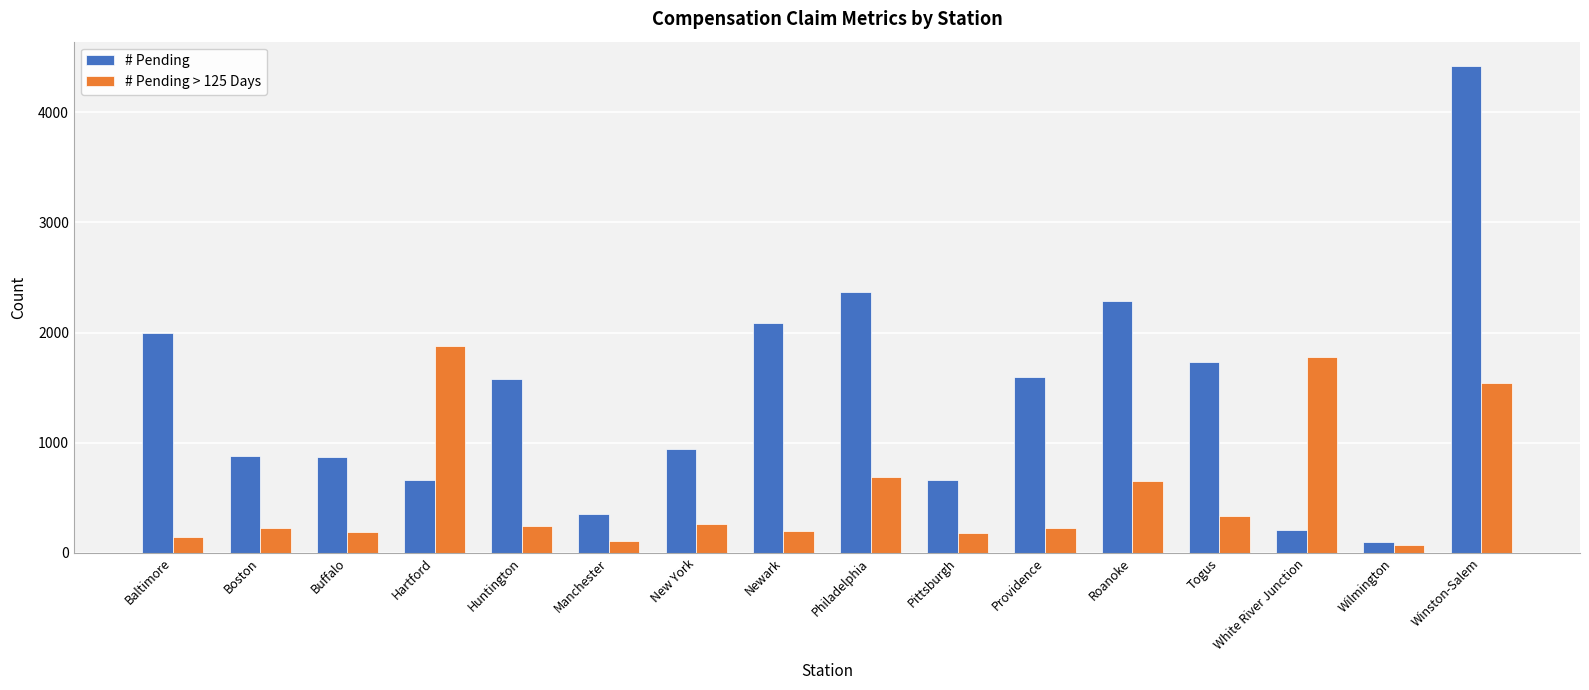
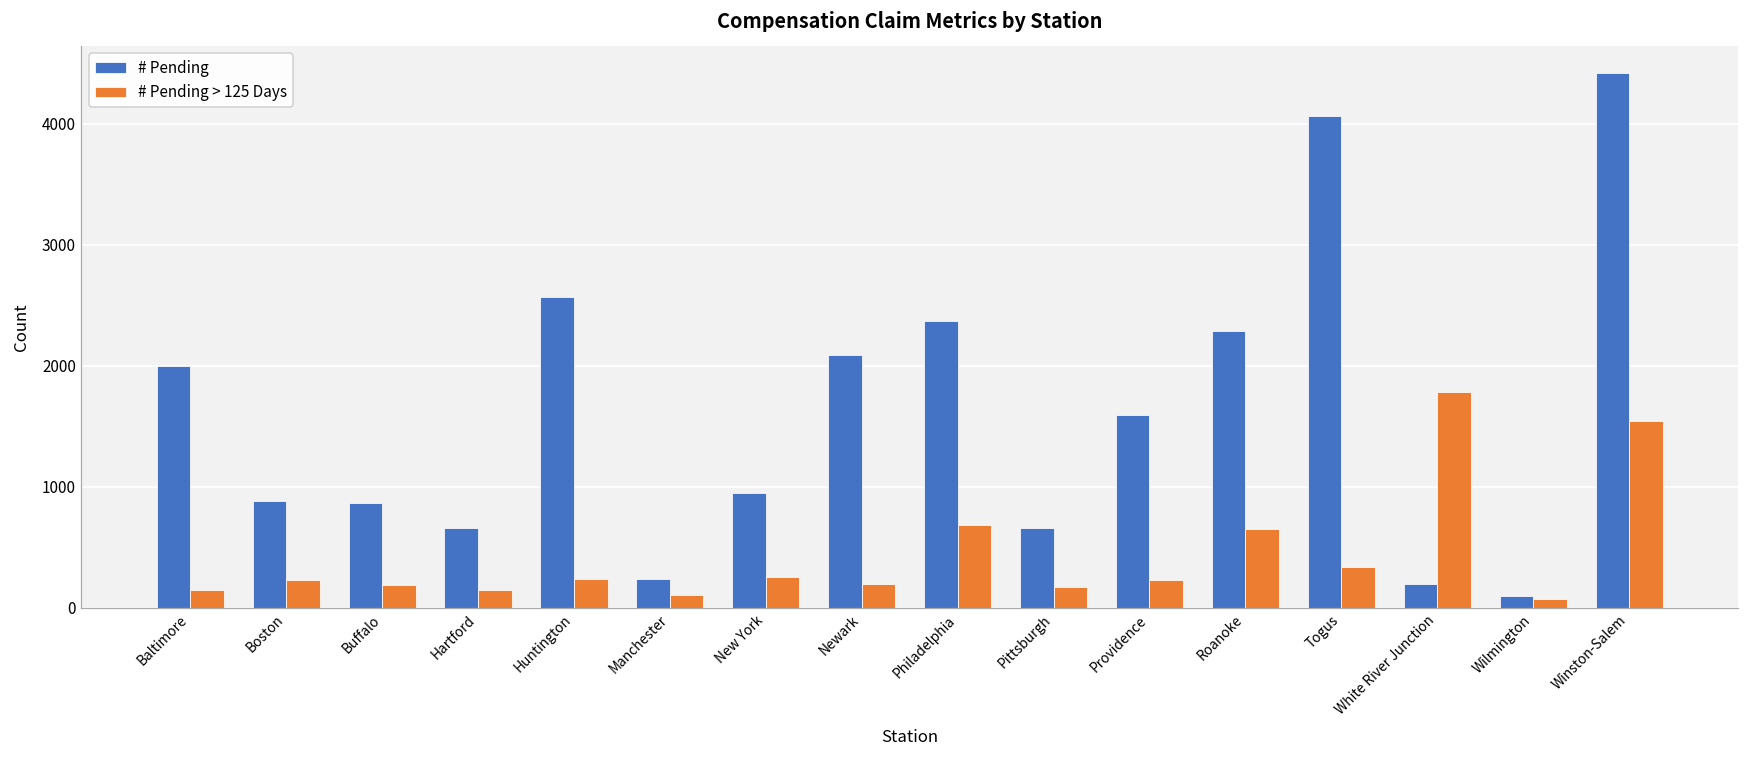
  {
    "# Pending": {
      "Baltimore": 2000,
      "Boston": 880,
      "Buffalo": 870,
      "Hartford": 660,
-     "Huntington": 1580,
-     "Manchester": 360,
+     "Huntington": 2570,
+     "Manchester": 240,
      "New York": 950,
      "Newark": 2090,
      "Philadelphia": 2370,
      "Pittsburgh": 660,
      "Providence": 1590,
      "Roanoke": 2290,
-     "Togus": 1730,
+     "Togus": 4070,
      "White River Junction": 200,
      "Wilmington": 100,
      "Winston-Salem": 4420
    },
    "# Pending > 125 Days": {
      "Baltimore": 150,
      "Boston": 230,
      "Buffalo": 190,
-     "Hartford": 1880,
+     "Hartford": 150,
      "Huntington": 240,
      "Manchester": 110,
      "New York": 260,
      "Newark": 200,
      "Philadelphia": 690,
      "Pittsburgh": 180,
      "Providence": 230,
      "Roanoke": 650,
      "Togus": 340,
      "White River Junction": 1780,
      "Wilmington": 70,
      "Winston-Salem": 1540
    }
  }
